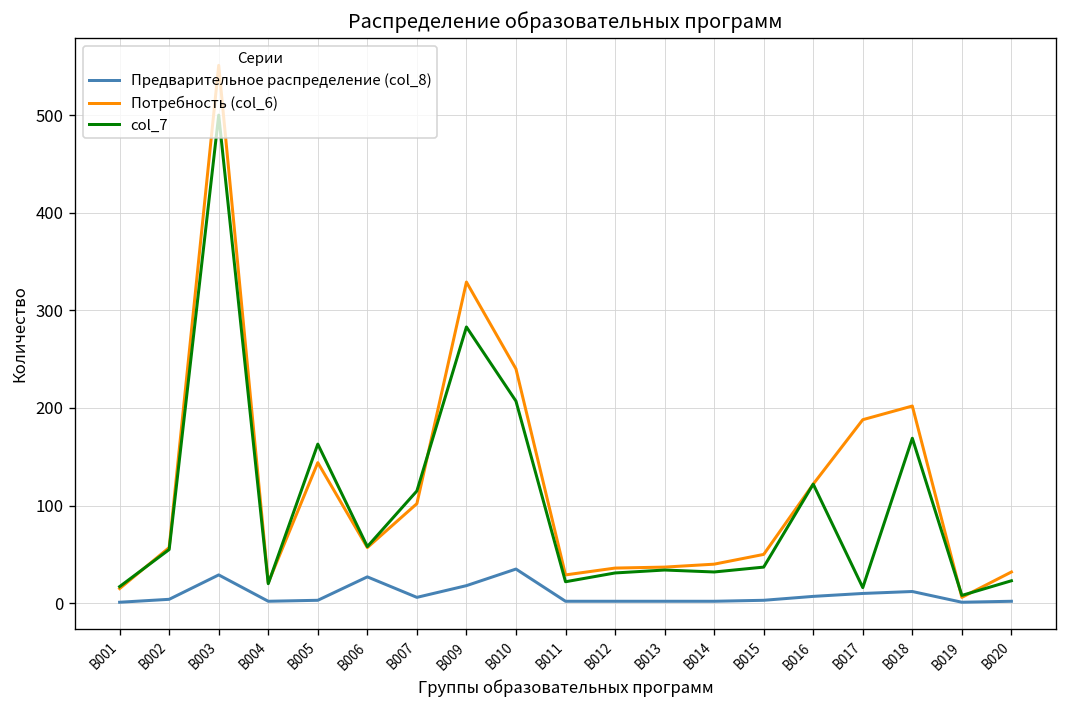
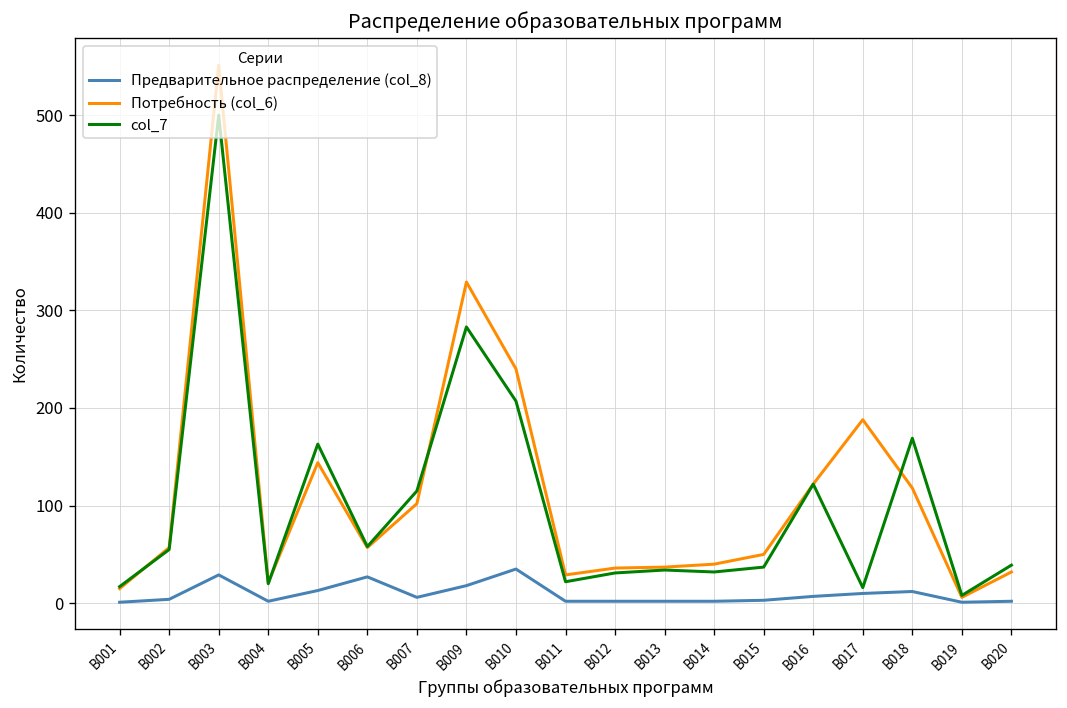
  {
    "Предварительное распределение (col_8)": {
      "В001": 0,
      "В002": 0,
      "В003": 30,
      "В004": 0,
-     "В005": 0,
+     "В005": 10,
      "В006": 30,
      "В007": 10,
      "В009": 20,
      "В010": 40,
      "В011": 0,
      "В012": 0,
      "В013": 0,
      "В014": 0,
      "В015": 0,
      "В016": 10,
      "В017": 10,
      "В018": 10,
      "В019": 0,
      "В020": 0
    },
    "Потребность (col_6)": {
      "В005": 140,
      "В007": 100,
      "В009": 330,
      "В010": 240,
      "В011": 30,
      "В012": 40,
      "В014": 40,
      "В015": 50,
      "В017": 190,
-     "В018": 200,
+     "В018": 120,
      "В020": 30
    },
    "col_7": {
      "В005": 160,
      "В007": 120,
      "В009": 280,
      "В010": 210,
      "В011": 20,
      "В012": 30,
      "В014": 30,
      "В015": 40,
      "В017": 20,
      "В018": 170,
-     "В020": 20
+     "В020": 40
    }
  }
